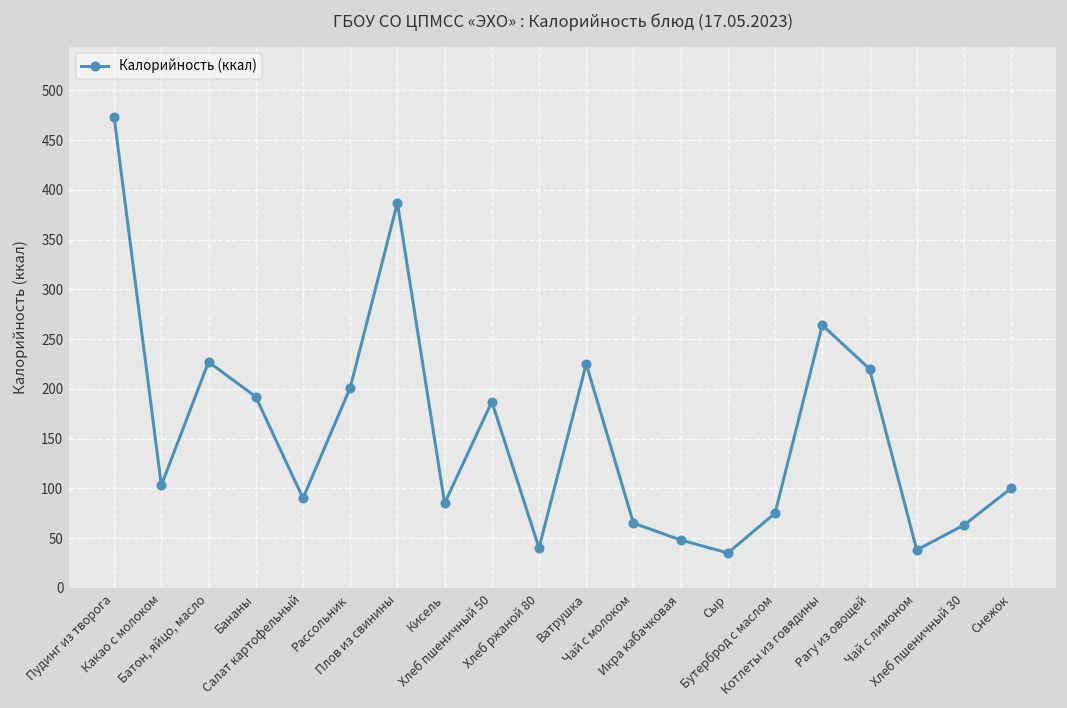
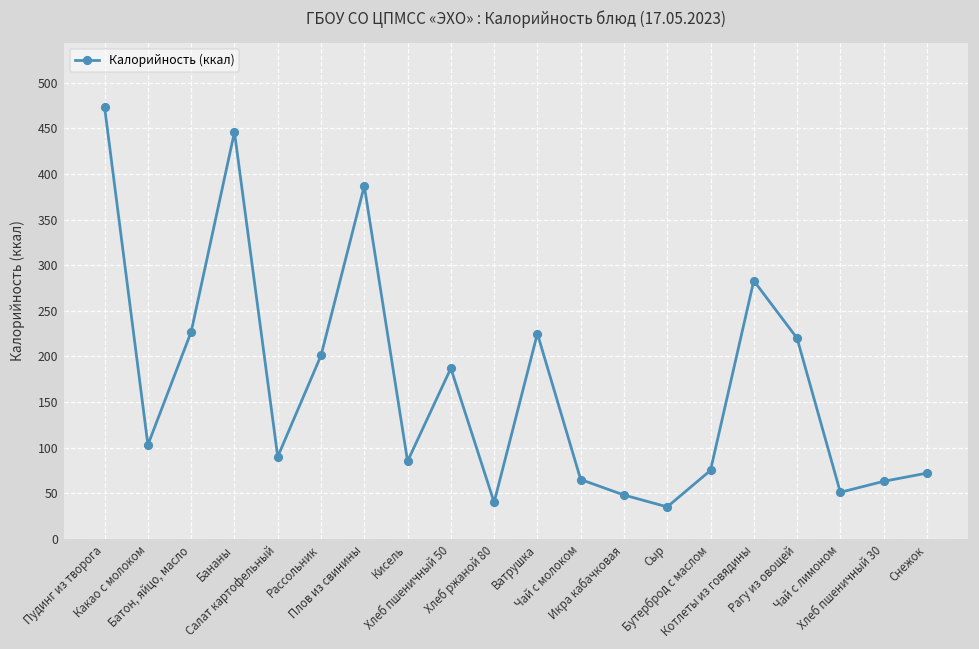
  {
    "Пудинг из творога": 470,
    "Какао с молоком": 100,
    "Батон, яйцо, масло": 230,
-   "Бананы": 190,
+   "Бананы": 450,
    "Салат картофельный": 90,
    "Рассольник": 200,
    "Плов из свинины": 390,
    "Кисель": 90,
    "Хлеб пшеничный 50": 190,
    "Хлеб ржаной 80": 40,
    "Ватрушка": 230,
    "Чай с молоком": 70,
    "Икра кабачковая": 50,
    "Сыр": 40,
    "Бутерброд с маслом": 80,
-   "Котлеты из говядины": 260,
+   "Котлеты из говядины": 280,
    "Рагу из овощей": 220,
-   "Чай с лимоном": 40,
+   "Чай с лимоном": 50,
    "Хлеб пшеничный 30": 60,
-   "Снежок": 100
+   "Снежок": 70
  }
